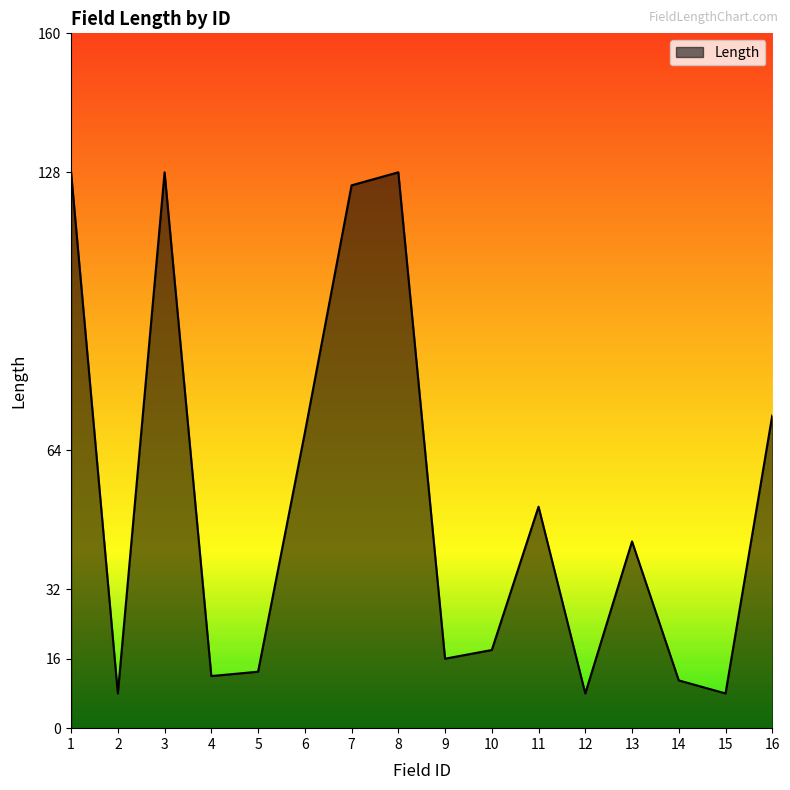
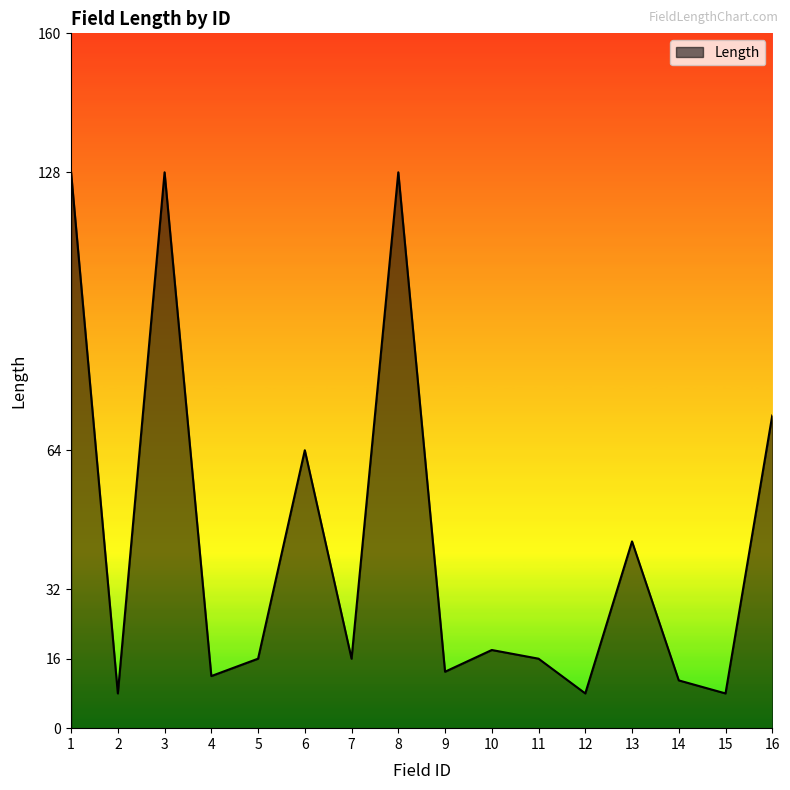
  {
    "1": 128,
    "2": 8,
    "3": 128,
    "4": 12,
-   "5": 13,
-   "6": 68,
-   "7": 125,
+   "5": 16,
+   "6": 64,
+   "7": 16,
    "8": 128,
-   "9": 16,
+   "9": 13,
    "10": 18,
-   "11": 51,
+   "11": 16,
    "12": 8,
    "13": 43,
    "14": 11,
    "15": 8,
    "16": 72
  }
